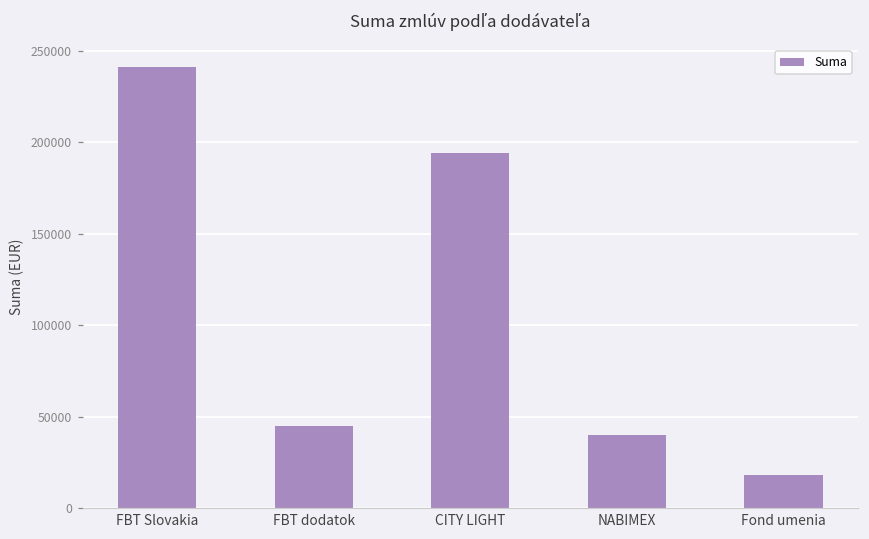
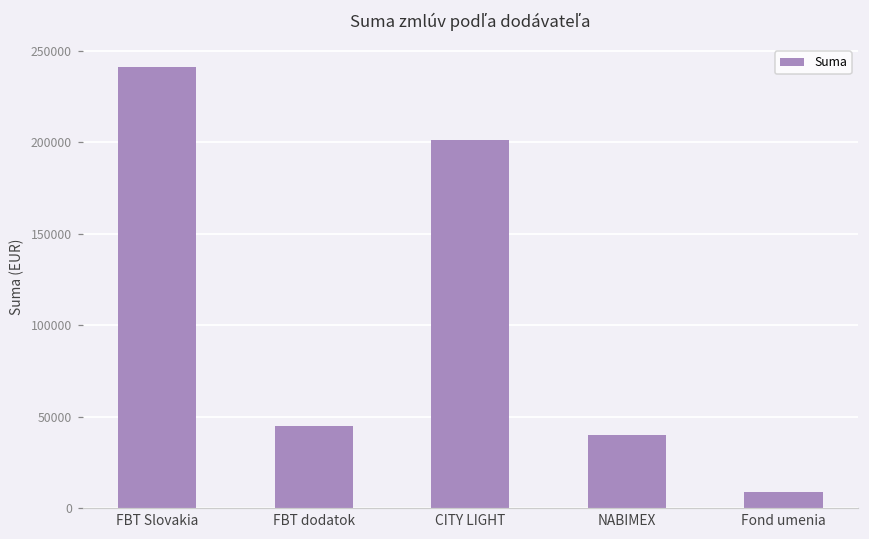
  {
    "FBT Slovakia": 241000,
    "FBT dodatok": 45000,
-   "CITY LIGHT": 194000,
+   "CITY LIGHT": 202000,
    "NABIMEX": 40000,
-   "Fond umenia": 18000
+   "Fond umenia": 9000
  }
